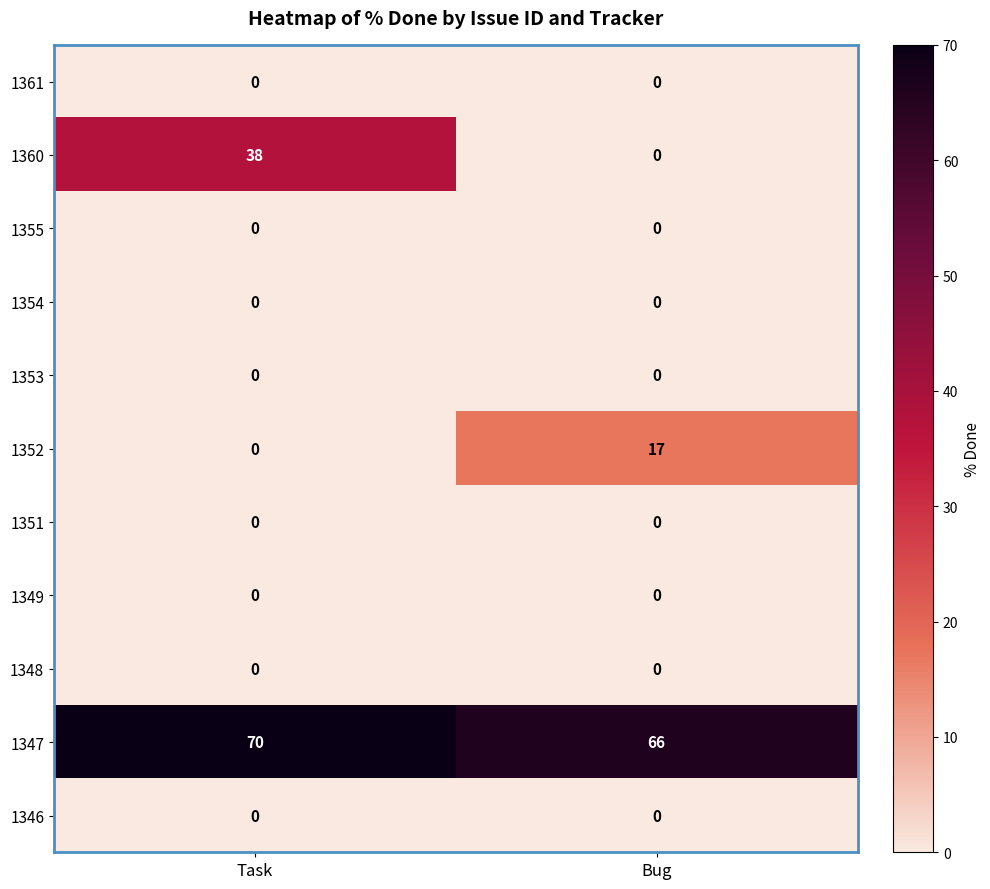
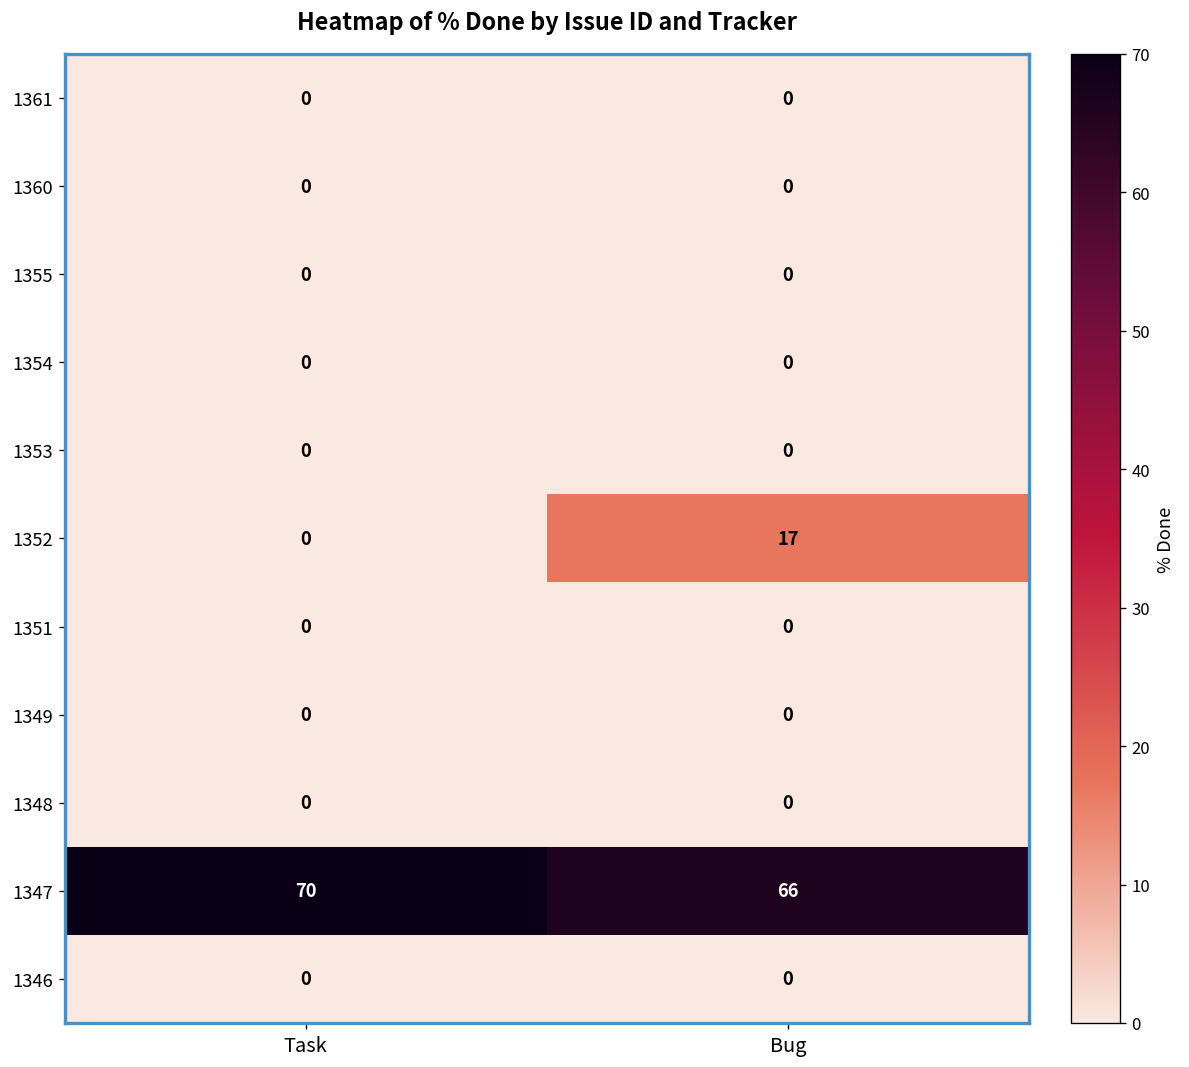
  {
    "1361": {
      "Task": 0,
      "Bug": 0
    },
    "1360": {
-     "Task": 38,
+     "Task": 0,
      "Bug": 0
    },
    "1355": {
      "Task": 0,
      "Bug": 0
    },
    "1354": {
      "Task": 0,
      "Bug": 0
    },
    "1353": {
      "Task": 0,
      "Bug": 0
    },
    "1352": {
      "Task": 0,
      "Bug": 17
    },
    "1351": {
      "Task": 0,
      "Bug": 0
    },
    "1349": {
      "Task": 0,
      "Bug": 0
    },
    "1348": {
      "Task": 0,
      "Bug": 0
    },
    "1347": {
      "Task": 70,
      "Bug": 66
    },
    "1346": {
      "Task": 0,
      "Bug": 0
    }
  }
